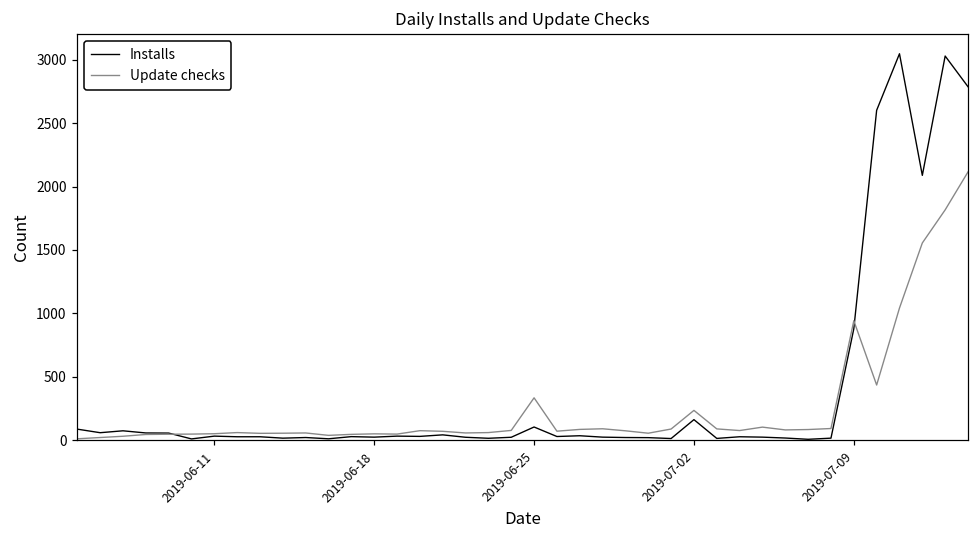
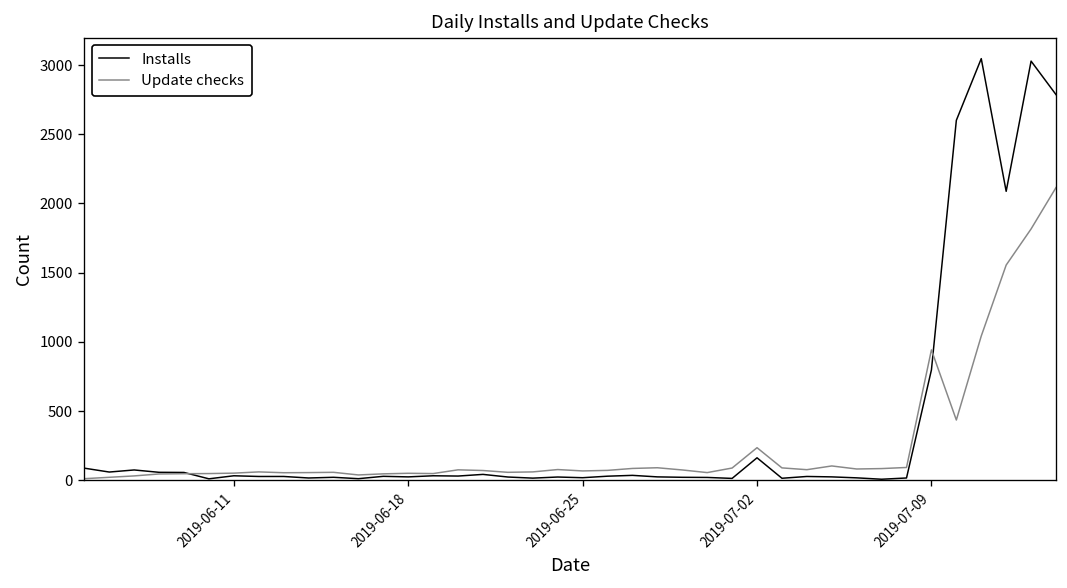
  {
    "Installs": {
      "2019-06-18": 20,
-     "2019-06-25": 100,
+     "2019-06-25": 20,
      "2019-07-02": 160,
-     "2019-07-09": 880
+     "2019-07-09": 800
    },
    "Update checks": {
      "2019-06-18": 50,
-     "2019-06-25": 330,
+     "2019-06-25": 70,
      "2019-07-02": 240,
      "2019-07-09": 940
    }
  }
